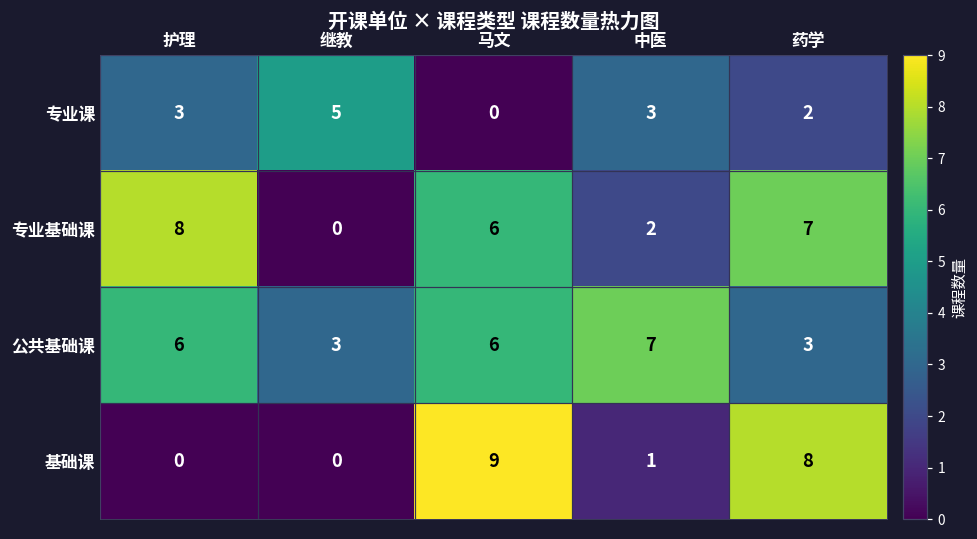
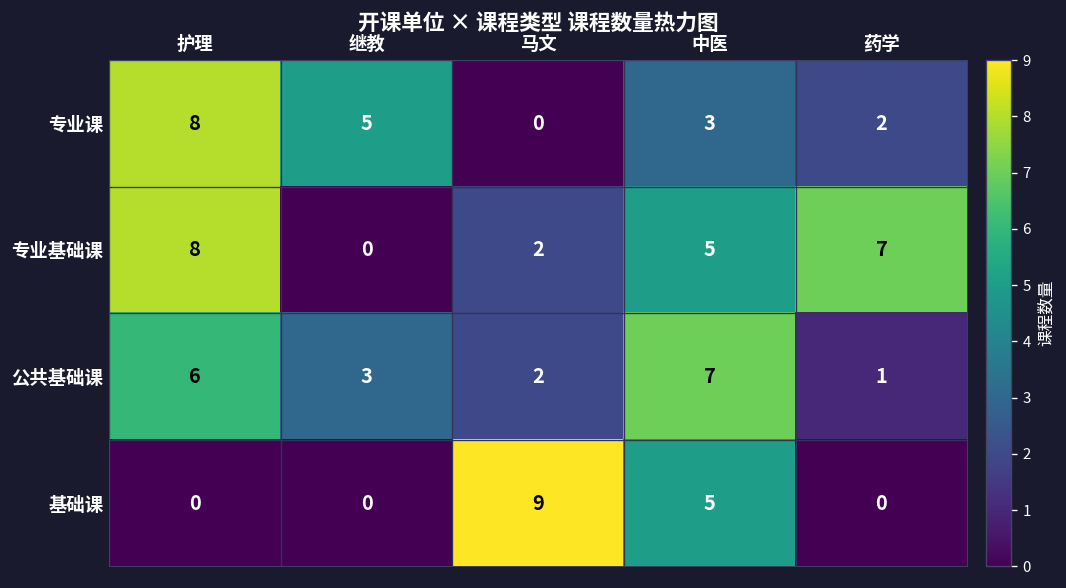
  {
    "专业课": {
-     "护理": 3,
+     "护理": 8,
      "继教": 5,
      "马文": 0,
      "中医": 3,
      "药学": 2
    },
    "专业基础课": {
      "护理": 8,
      "继教": 0,
-     "马文": 6,
-     "中医": 2,
+     "马文": 2,
+     "中医": 5,
      "药学": 7
    },
    "公共基础课": {
      "护理": 6,
      "继教": 3,
-     "马文": 6,
+     "马文": 2,
      "中医": 7,
-     "药学": 3
+     "药学": 1
    },
    "基础课": {
      "护理": 0,
      "继教": 0,
      "马文": 9,
-     "中医": 1,
-     "药学": 8
+     "中医": 5,
+     "药学": 0
    }
  }
